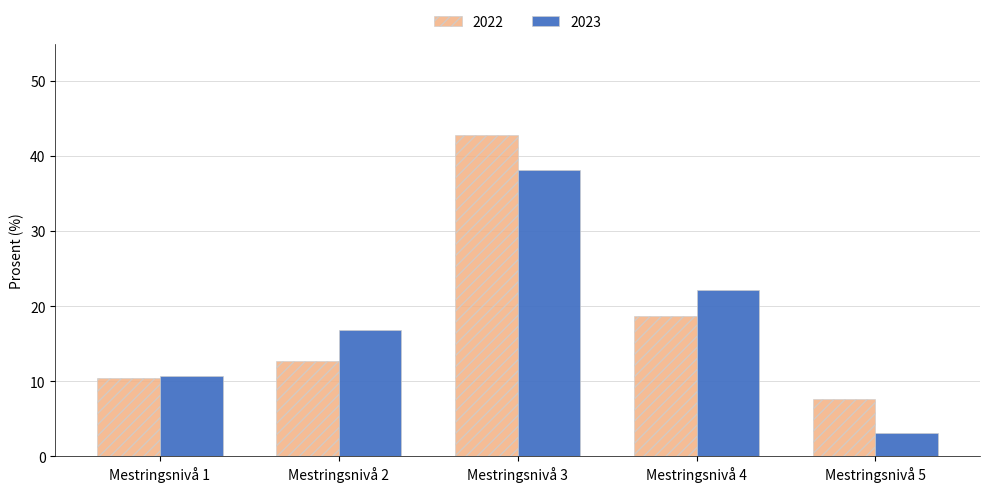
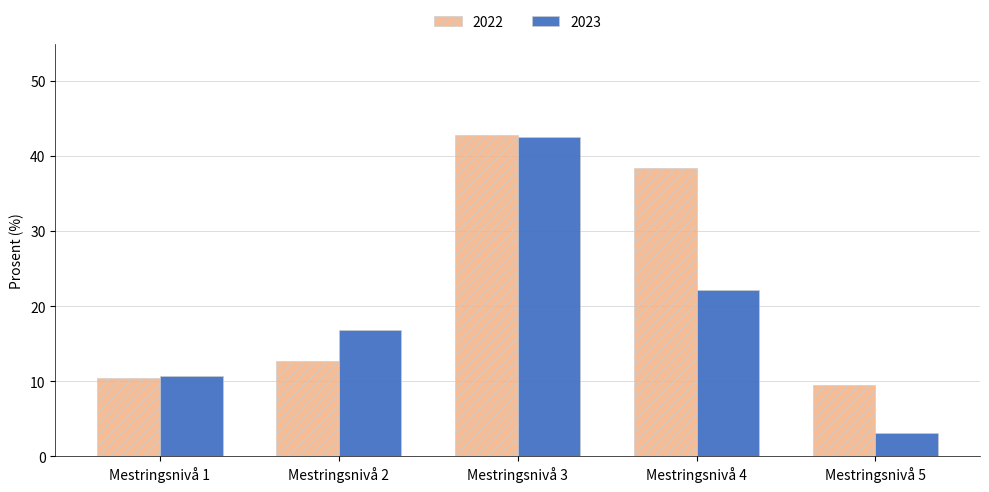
  {
    "2022": {
      "Mestringsnivå 1": 10,
      "Mestringsnivå 2": 13,
      "Mestringsnivå 3": 43,
-     "Mestringsnivå 4": 19,
-     "Mestringsnivå 5": 8
+     "Mestringsnivå 4": 38,
+     "Mestringsnivå 5": 10
    },
    "2023": {
      "Mestringsnivå 1": 11,
      "Mestringsnivå 2": 17,
-     "Mestringsnivå 3": 38,
+     "Mestringsnivå 3": 43,
      "Mestringsnivå 4": 22,
      "Mestringsnivå 5": 3
    }
  }
